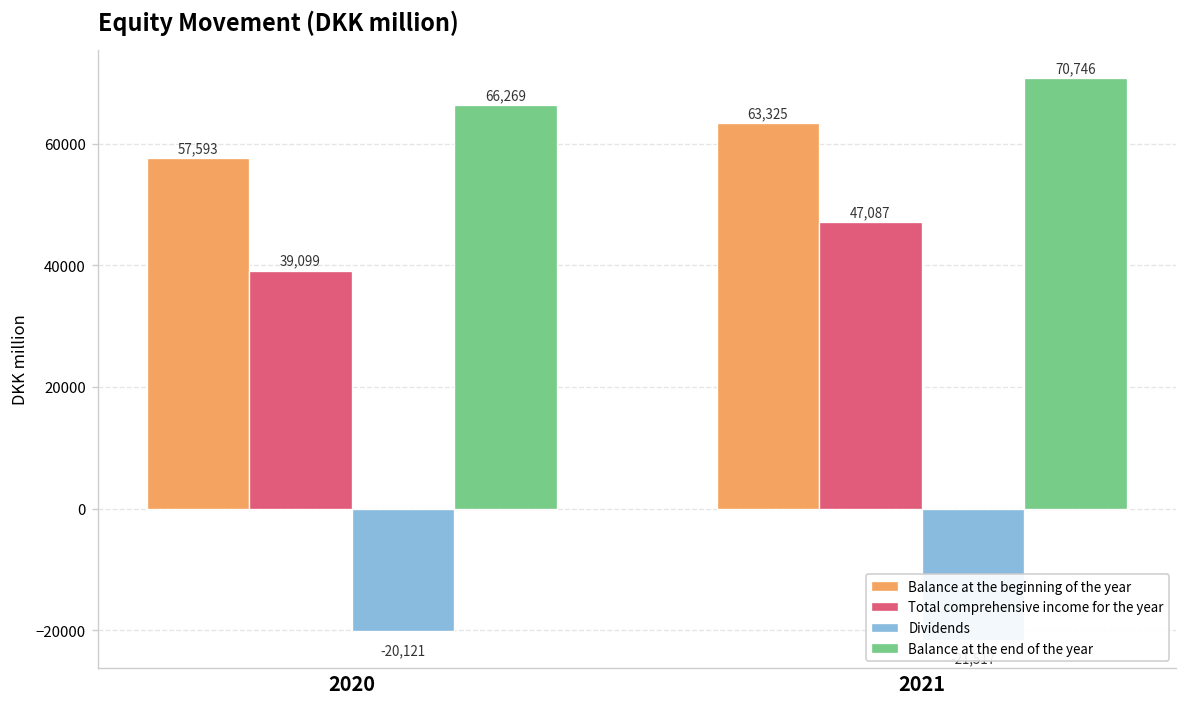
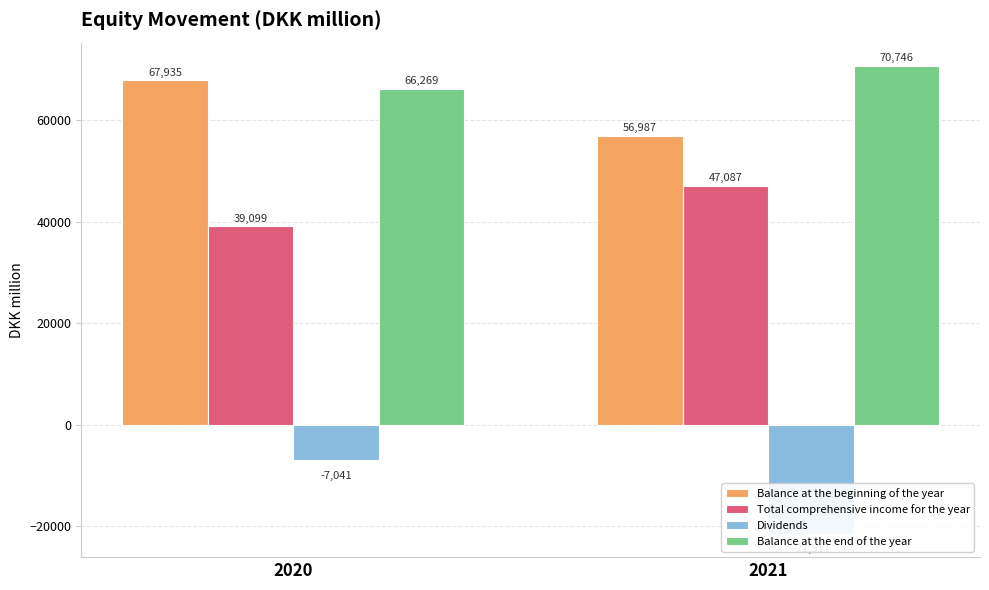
  {
    "Balance at the beginning of the year": {
-     "2020": "57,593",
-     "2021": "63,325"
+     "2020": "67,935",
+     "2021": "56,987"
    },
    "Total comprehensive income for the year": {
      "2020": "39,099",
      "2021": "47,087"
    },
    "Dividends": {
-     "2020": "-20,121"
+     "2020": "-7,041"
    },
    "Balance at the end of the year": {
      "2020": "66,269",
      "2021": "70,746"
    }
  }
